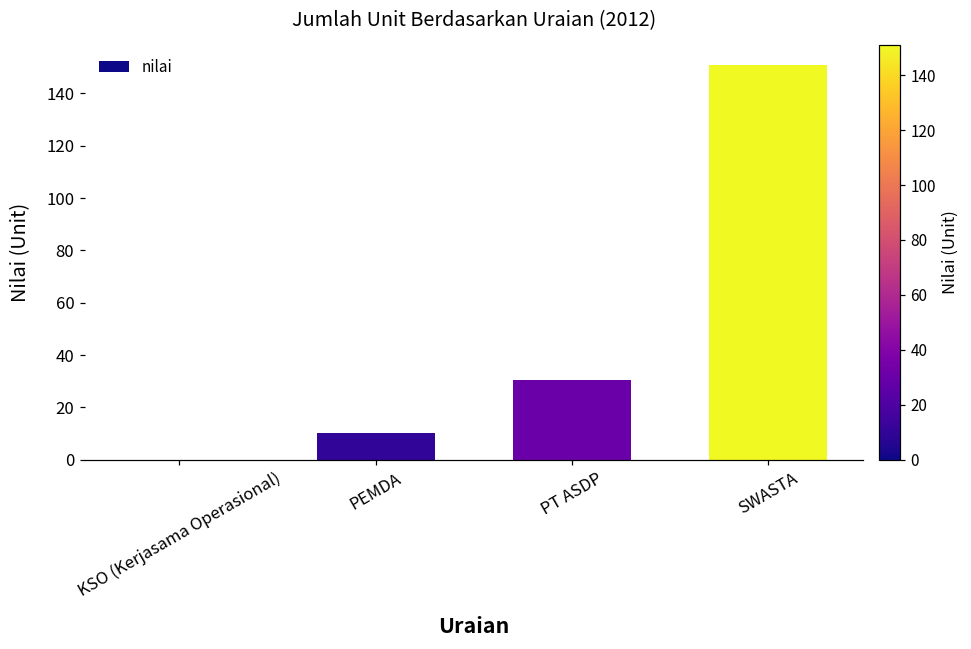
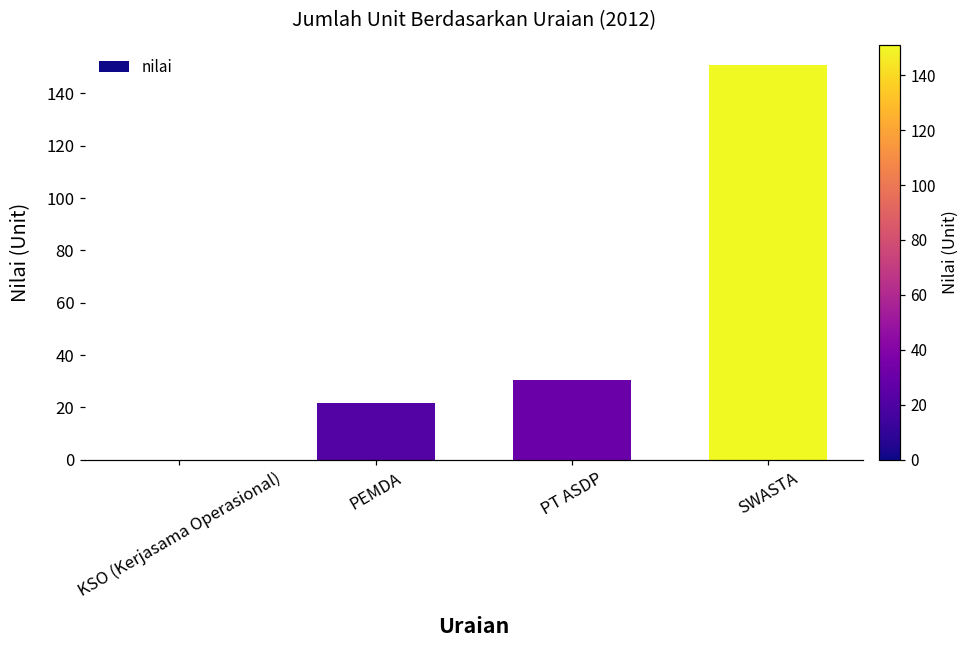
  {
    "KSO (Kerjasama Operasional)": 0,
-   "PEMDA": 10,
+   "PEMDA": 22,
    "PT ASDP": 30,
    "SWASTA": 151
  }
